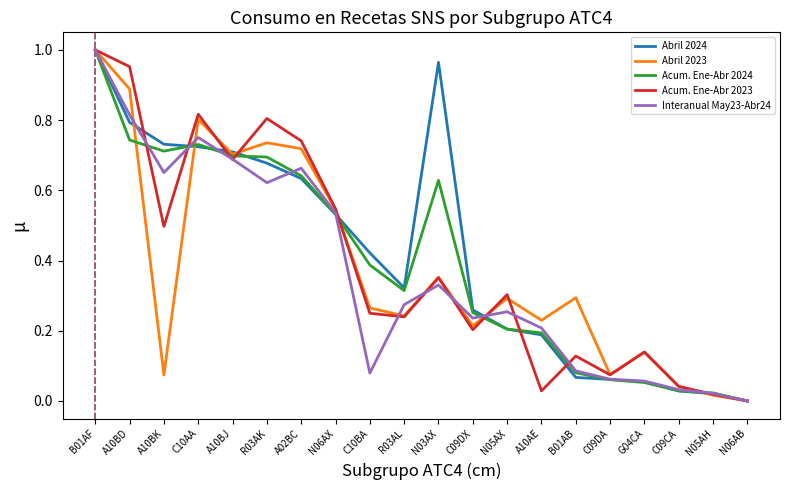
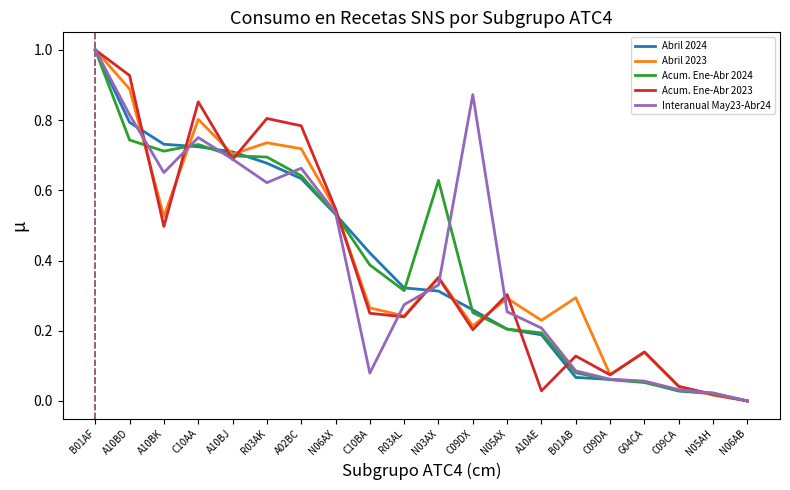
  {
    "Abril 2024": {
      "A10BD": 0.79,
      "A10BK": 0.73,
      "R03AK": 0.68,
      "A02BC": 0.63,
      "C10BA": 0.42,
      "R03AL": 0.32,
-     "N03AX": 0.96,
+     "N03AX": 0.31,
      "C09DX": 0.26,
      "B01AB": 0.07
    },
    "Abril 2023": {
      "A10BD": 0.89,
-     "A10BK": 0.07,
+     "A10BK": 0.53,
      "C10AA": 0.80,
      "R03AK": 0.74,
      "A02BC": 0.72,
      "C10BA": 0.27,
      "C09DX": 0.21,
      "N05AX": 0.29,
      "A10AE": 0.23,
      "B01AB": 0.29
    },
    "Acum. Ene-Abr 2024": {
      "A10BD": 0.74,
      "A10BK": 0.71,
      "R03AK": 0.69,
      "A02BC": 0.64,
      "C10BA": 0.39,
      "R03AL": 0.31,
      "N03AX": 0.63,
      "C09DX": 0.25
    },
    "Acum. Ene-Abr 2023": {
-     "A10BD": 0.95,
+     "A10BD": 0.93,
      "A10BK": 0.50,
-     "C10AA": 0.82,
+     "C10AA": 0.85,
      "R03AK": 0.80,
-     "A02BC": 0.74,
+     "A02BC": 0.78,
      "C10BA": 0.25,
      "C09DX": 0.20,
      "N05AX": 0.30,
      "A10AE": 0.03,
      "B01AB": 0.13
    },
    "Interanual May23-Abr24": {
      "A10BD": 0.82,
      "A10BK": 0.65,
      "C10AA": 0.75,
      "R03AK": 0.62,
      "A02BC": 0.66,
      "C10BA": 0.08,
      "R03AL": 0.27,
      "N03AX": 0.33,
-     "C09DX": 0.24,
+     "C09DX": 0.87,
      "N05AX": 0.25,
      "A10AE": 0.21
    }
  }
